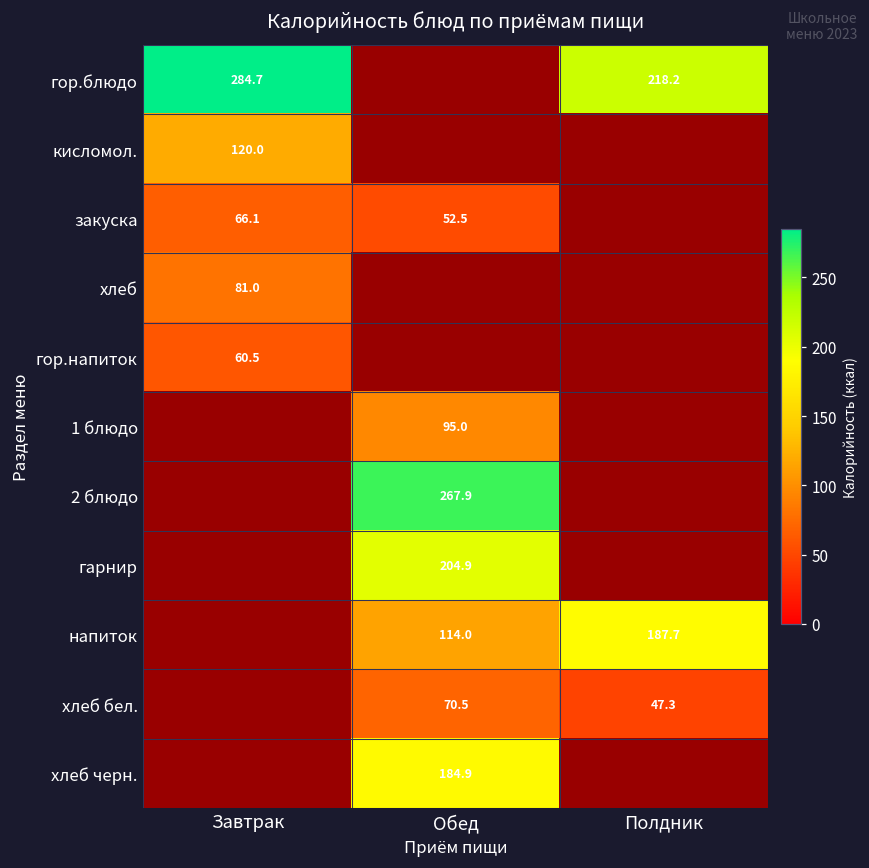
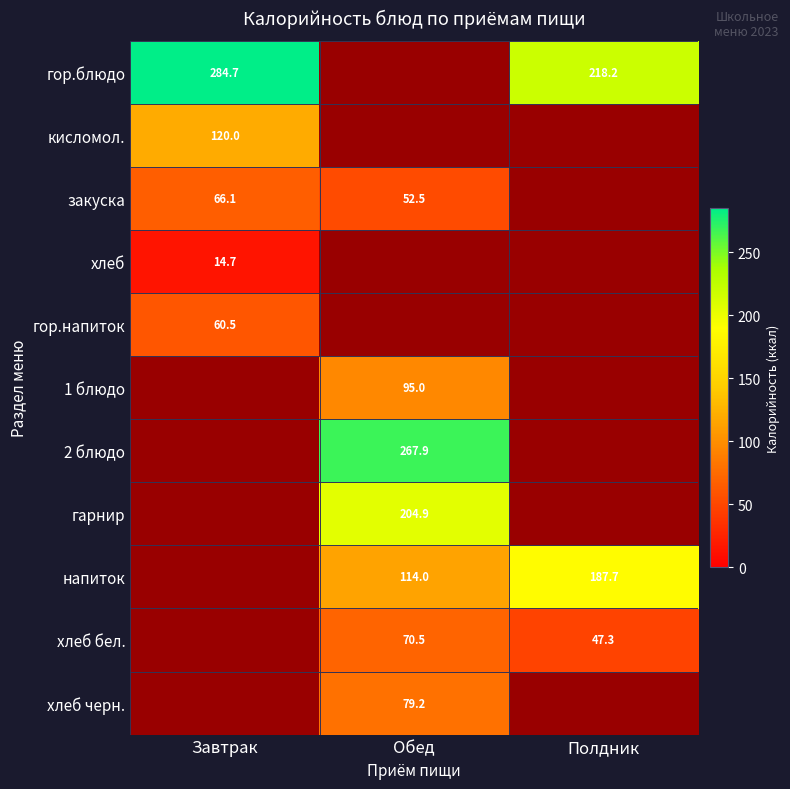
  {
    "гор.блюдо": {
      "Завтрак": 284.7,
      "Полдник": 218.2
    },
    "кисломол.": {
      "Завтрак": 120.0
    },
    "закуска": {
      "Завтрак": 66.1,
      "Обед": 52.5
    },
    "хлеб": {
-     "Завтрак": 81.0
+     "Завтрак": 14.7
    },
    "гор.напиток": {
      "Завтрак": 60.5
    },
    "1 блюдо": {
      "Обед": 95.0
    },
    "2 блюдо": {
      "Обед": 267.9
    },
    "гарнир": {
      "Обед": 204.9
    },
    "напиток": {
      "Обед": 114.0,
      "Полдник": 187.7
    },
    "хлеб бел.": {
      "Обед": 70.5,
      "Полдник": 47.3
    },
    "хлеб черн.": {
-     "Обед": 184.9
+     "Обед": 79.2
    }
  }
